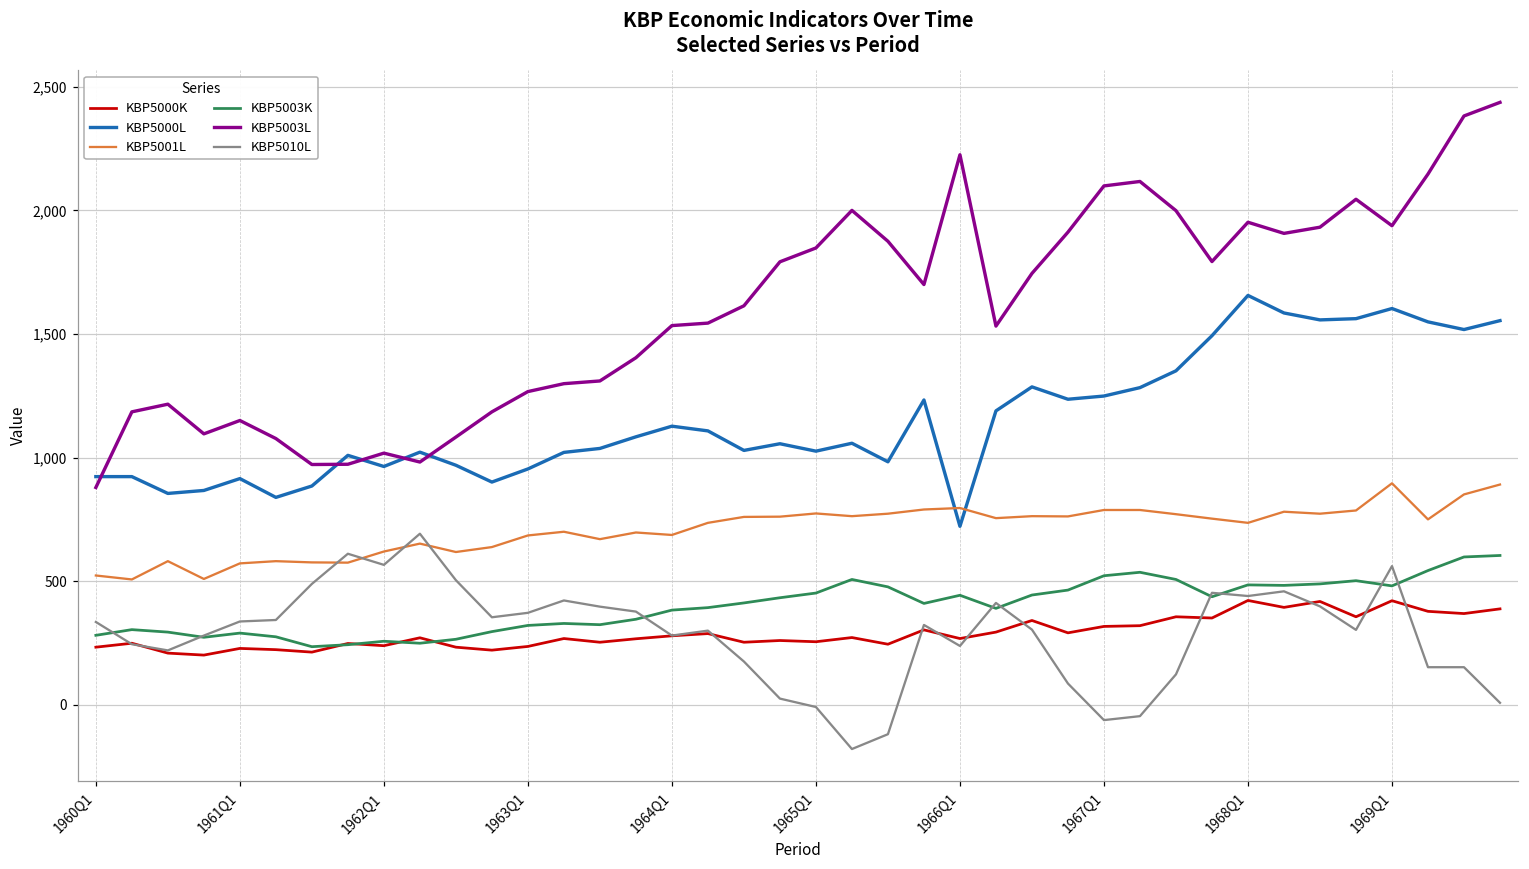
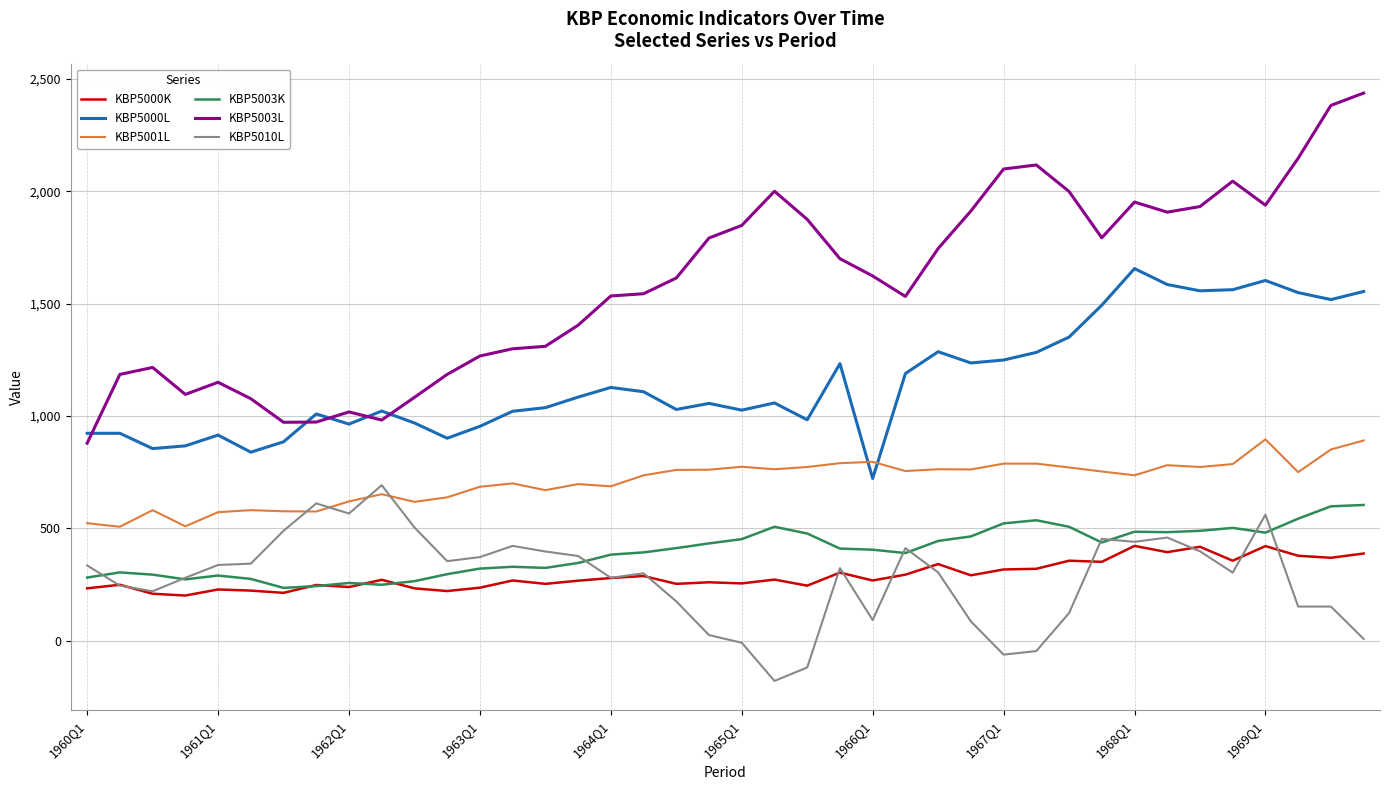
  {
    "KBP5000K": {
      "1960Q1": "230",
      "1961Q1": "230",
      "1962Q1": "240",
      "1963Q1": "240",
      "1965Q1": "260",
      "1966Q1": "270",
      "1967Q1": "320",
      "1968Q1": "420",
      "1969Q1": "420"
    },
    "KBP5000L": {
      "1960Q1": "920",
      "1961Q1": "920",
      "1962Q1": "960",
      "1963Q1": "950",
      "1964Q1": "1,130",
      "1965Q1": "1,030",
      "1966Q1": "720",
      "1967Q1": "1,250",
      "1968Q1": "1,660",
      "1969Q1": "1,600"
    },
    "KBP5001L": {
      "1960Q1": "520",
      "1961Q1": "570",
      "1962Q1": "620",
      "1963Q1": "690",
      "1964Q1": "690",
      "1965Q1": "770",
      "1966Q1": "800",
      "1967Q1": "790",
      "1968Q1": "740",
      "1969Q1": "900"
    },
    "KBP5003K": {
      "1960Q1": "280",
      "1961Q1": "290",
      "1962Q1": "260",
      "1963Q1": "320",
      "1964Q1": "380",
      "1965Q1": "450",
-     "1966Q1": "440",
+     "1966Q1": "410",
      "1967Q1": "520",
      "1968Q1": "490",
      "1969Q1": "480"
    },
    "KBP5003L": {
      "1960Q1": "880",
      "1961Q1": "1,150",
      "1962Q1": "1,020",
      "1963Q1": "1,270",
      "1964Q1": "1,530",
      "1965Q1": "1,850",
-     "1966Q1": "2,230",
+     "1966Q1": "1,620",
      "1967Q1": "2,100",
      "1968Q1": "1,950",
      "1969Q1": "1,940"
    },
    "KBP5010L": {
      "1960Q1": "340",
      "1961Q1": "340",
      "1962Q1": "570",
      "1963Q1": "370",
      "1965Q1": "-10",
-     "1966Q1": "240",
+     "1966Q1": "90",
      "1967Q1": "-60",
      "1968Q1": "440",
      "1969Q1": "560"
    }
  }
